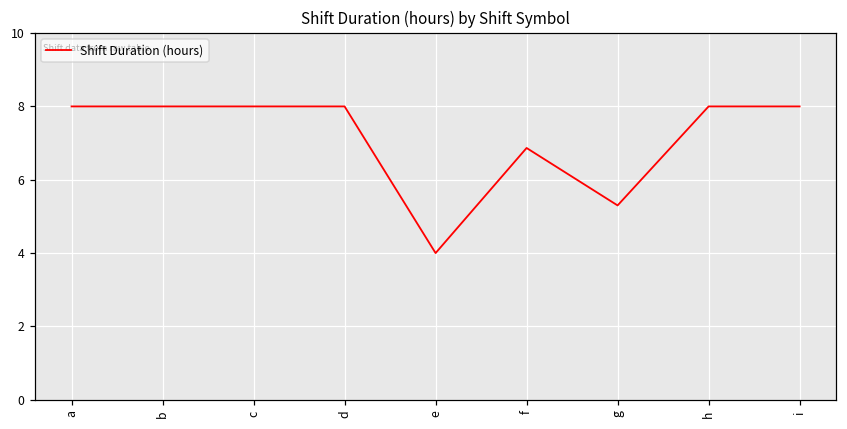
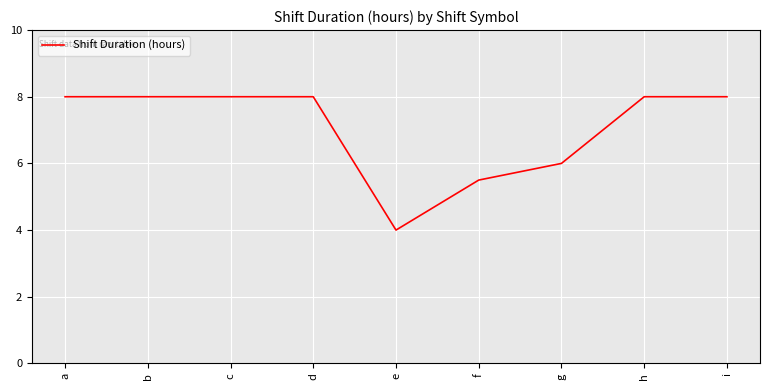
  {
    "a": 8.0,
    "b": 8.0,
    "c": 8.0,
    "d": 8.0,
    "e": 4.0,
-   "f": 6.9,
-   "g": 5.3,
+   "f": 5.5,
+   "g": 6.0,
    "h": 8.0,
    "i": 8.0
  }
